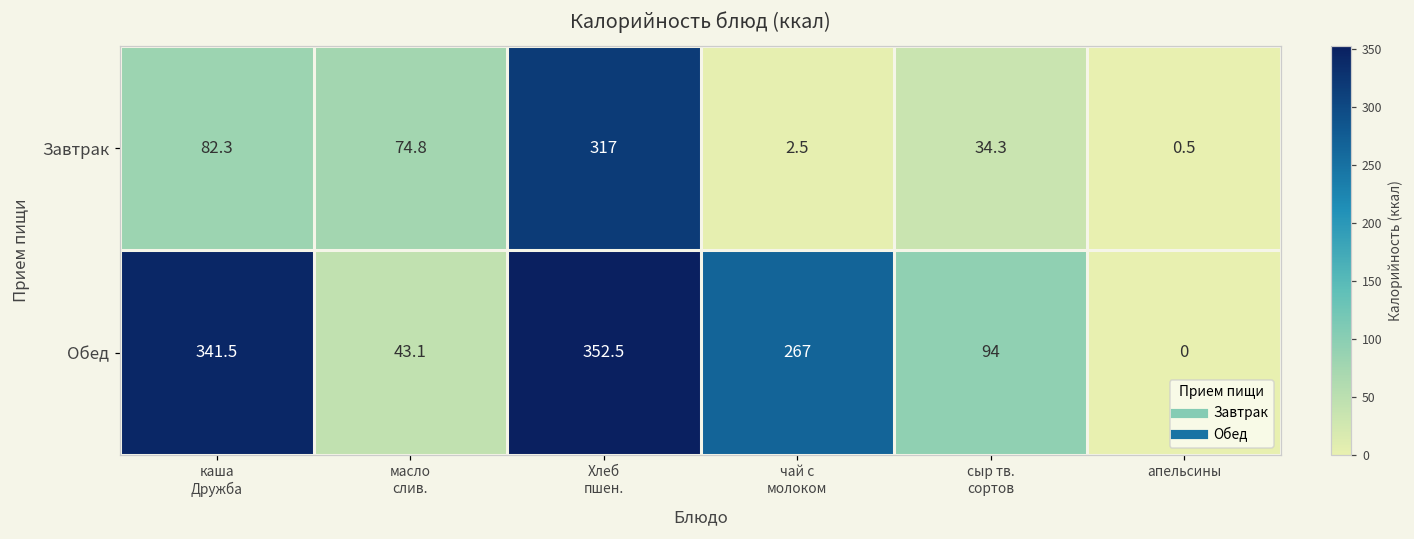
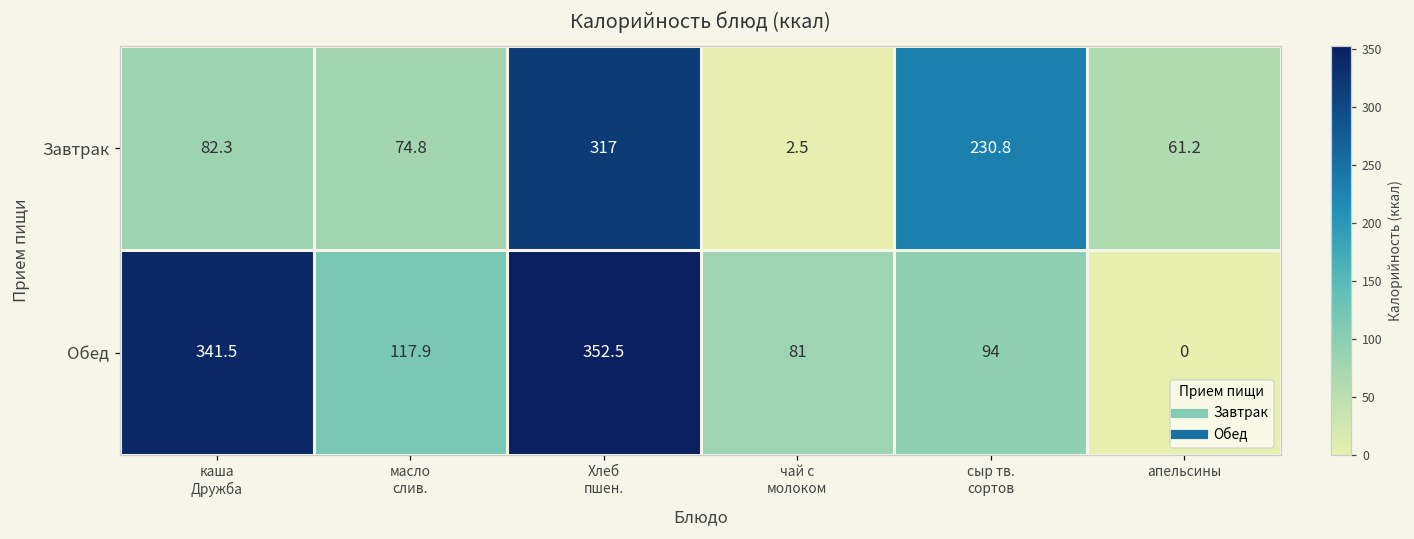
  {
    "Завтрак": {
      "каша Дружба": 82.3,
      "масло слив.": 74.8,
      "Хлеб пшен.": 317,
      "чай с молоком": 2.5,
-     "сыр тв. сортов": 34.3,
-     "апельсины": 0.5
+     "сыр тв. сортов": 230.8,
+     "апельсины": 61.2
    },
    "Обед": {
      "каша Дружба": 341.5,
-     "масло слив.": 43.1,
+     "масло слив.": 117.9,
      "Хлеб пшен.": 352.5,
-     "чай с молоком": 267,
+     "чай с молоком": 81,
      "сыр тв. сортов": 94,
      "апельсины": 0
    }
  }
